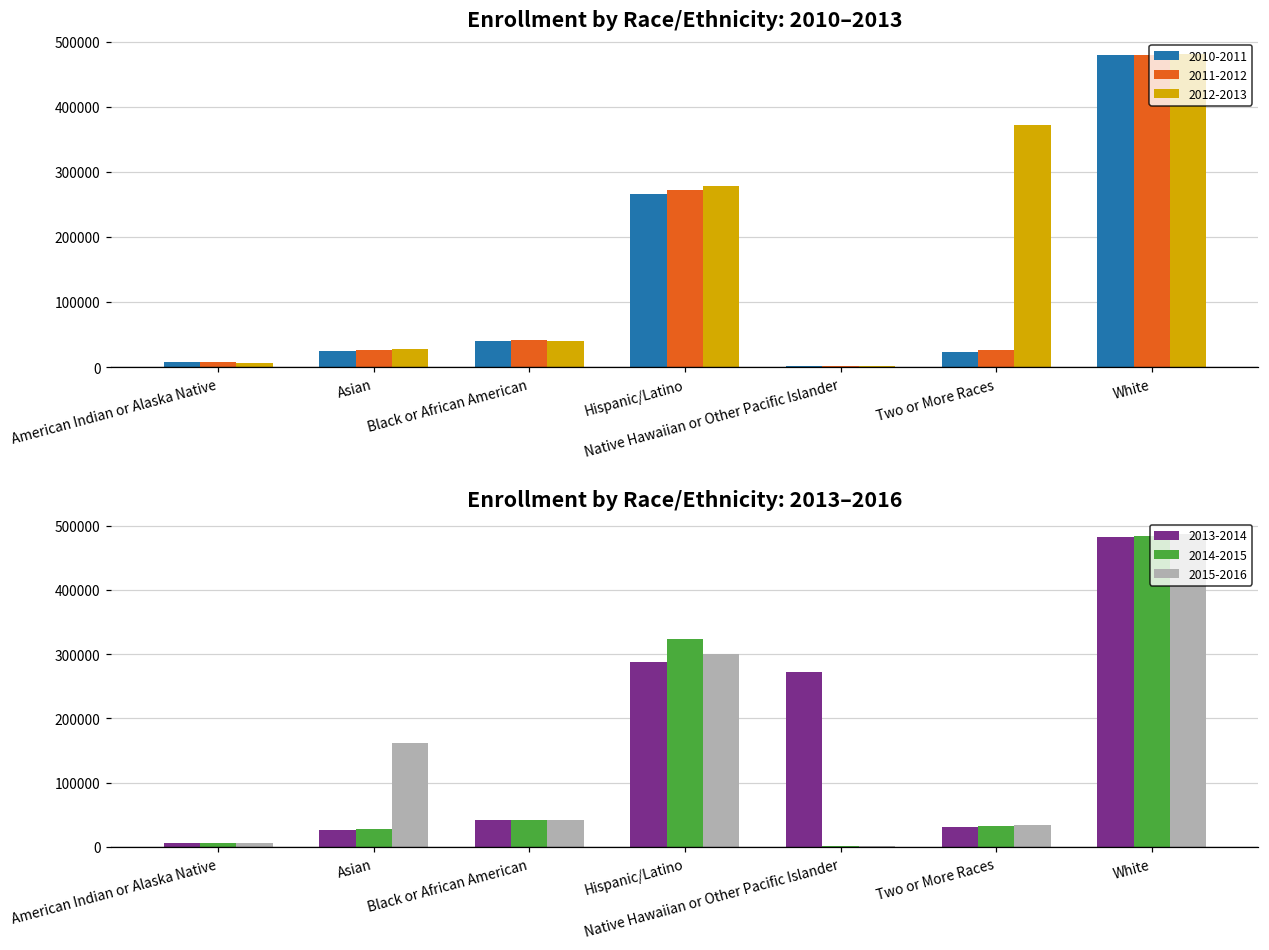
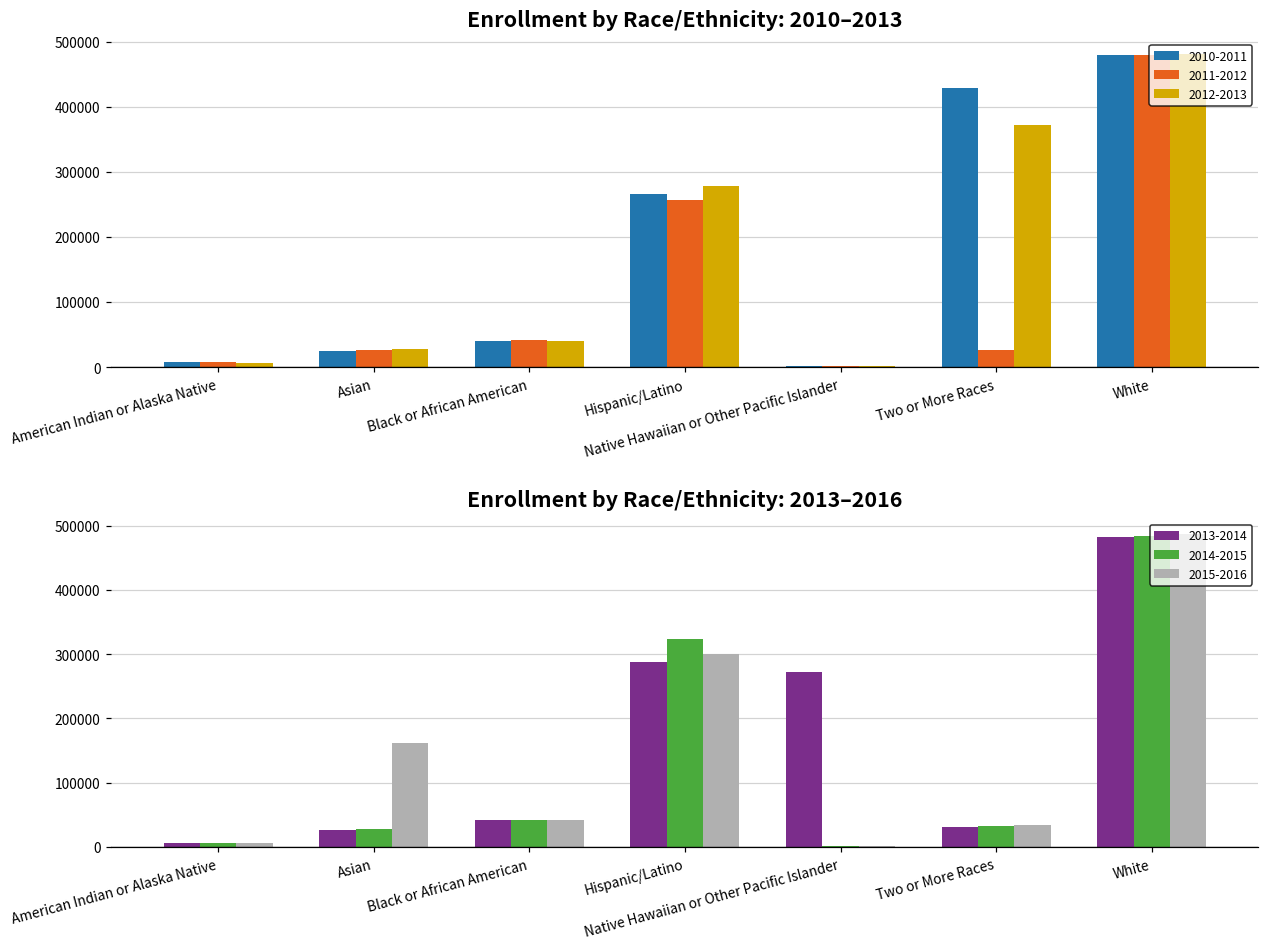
  {
    "Enrollment by Race/Ethnicity: 2010–2013": {
      "2010-2011": {
        "American Indian or Alaska Native": 10000,
        "Asian": 20000,
        "Black or African American": 40000,
        "Hispanic/Latino": 270000,
-       "Two or More Races": 20000,
+       "Two or More Races": 430000,
        "White": 480000
      },
      "2011-2012": {
        "American Indian or Alaska Native": 10000,
        "Asian": 30000,
        "Black or African American": 40000,
-       "Hispanic/Latino": 270000,
+       "Hispanic/Latino": 260000,
        "Two or More Races": 30000
      },
      "2012-2013": {
        "American Indian or Alaska Native": 10000,
        "Asian": 30000,
        "Black or African American": 40000,
        "Hispanic/Latino": 280000,
        "Two or More Races": 370000
      }
    },
    "Enrollment by Race/Ethnicity: 2013–2016": {
      "2013-2014": {
        "American Indian or Alaska Native": 10000,
        "Asian": 30000,
        "Black or African American": 40000,
        "Hispanic/Latino": 290000,
        "Native Hawaiian or Other Pacific Islander": 270000,
        "Two or More Races": 30000,
        "White": 480000
      },
      "2014-2015": {
        "American Indian or Alaska Native": 10000,
        "Asian": 30000,
        "Black or African American": 40000,
        "Hispanic/Latino": 320000,
        "Two or More Races": 30000
      },
      "2015-2016": {
        "American Indian or Alaska Native": 10000,
        "Asian": 160000,
        "Black or African American": 40000,
        "Hispanic/Latino": 300000,
        "Two or More Races": 30000
      }
    }
  }
